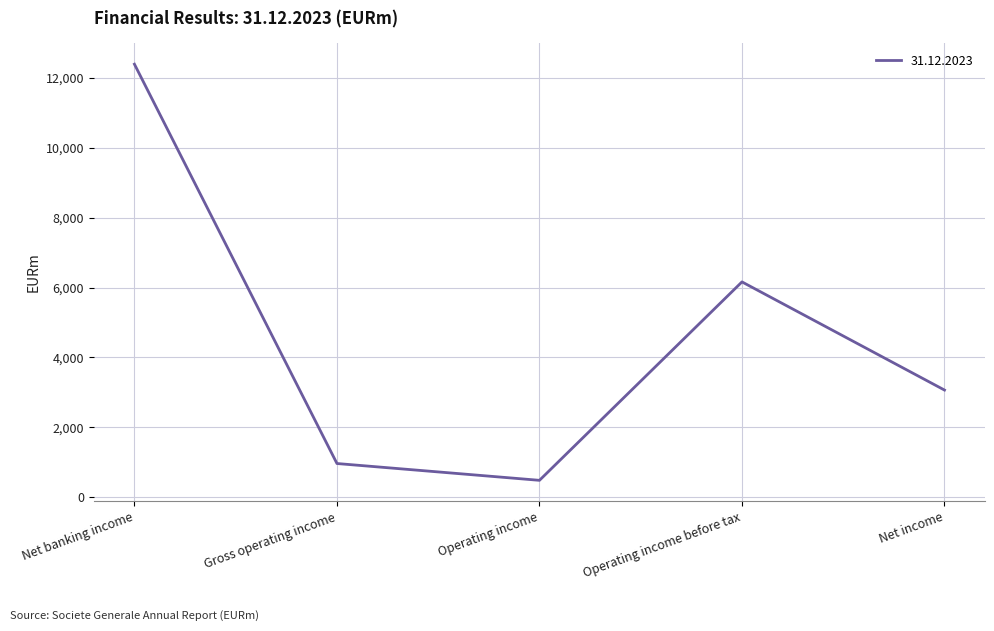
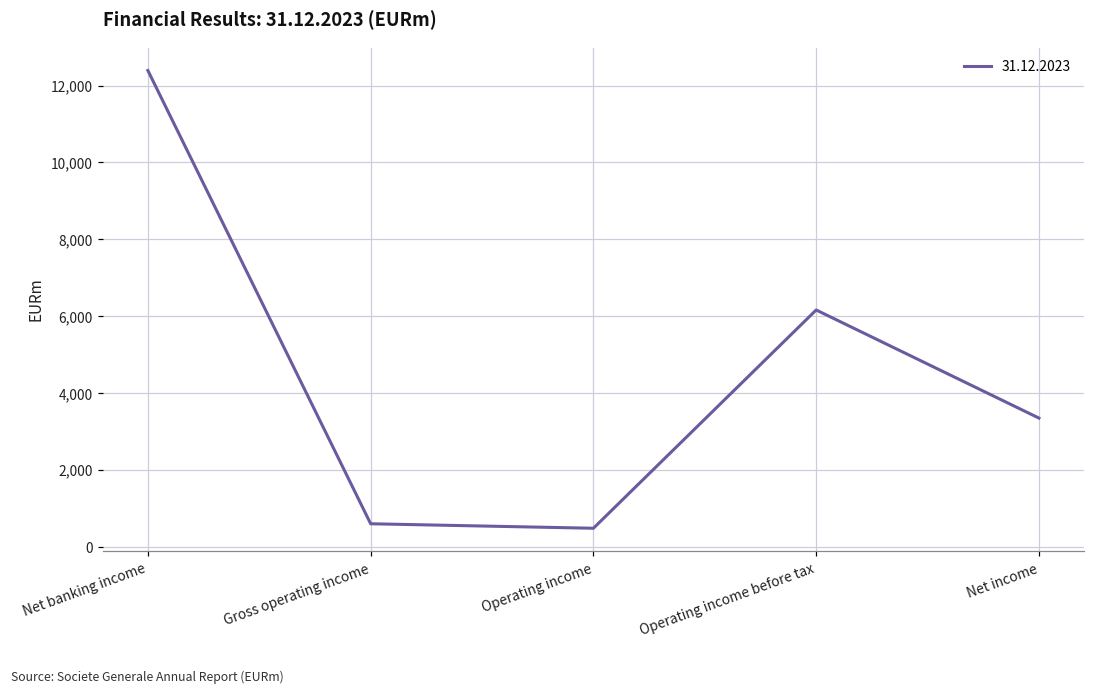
  {
    "Net banking income": "12,400",
-   "Gross operating income": "1,000",
+   "Gross operating income": "600",
    "Operating income": "500",
    "Operating income before tax": "6,200",
-   "Net income": "3,100"
+   "Net income": "3,400"
  }
